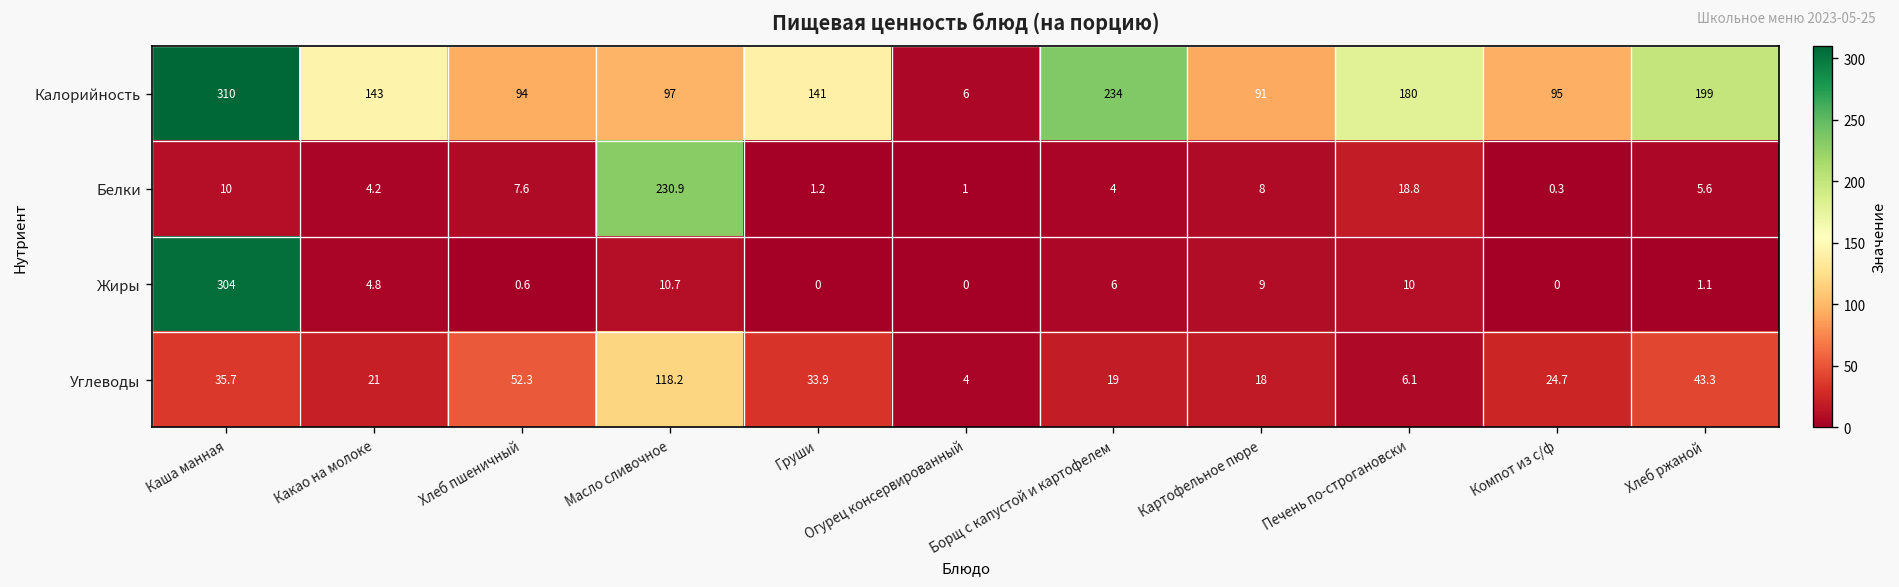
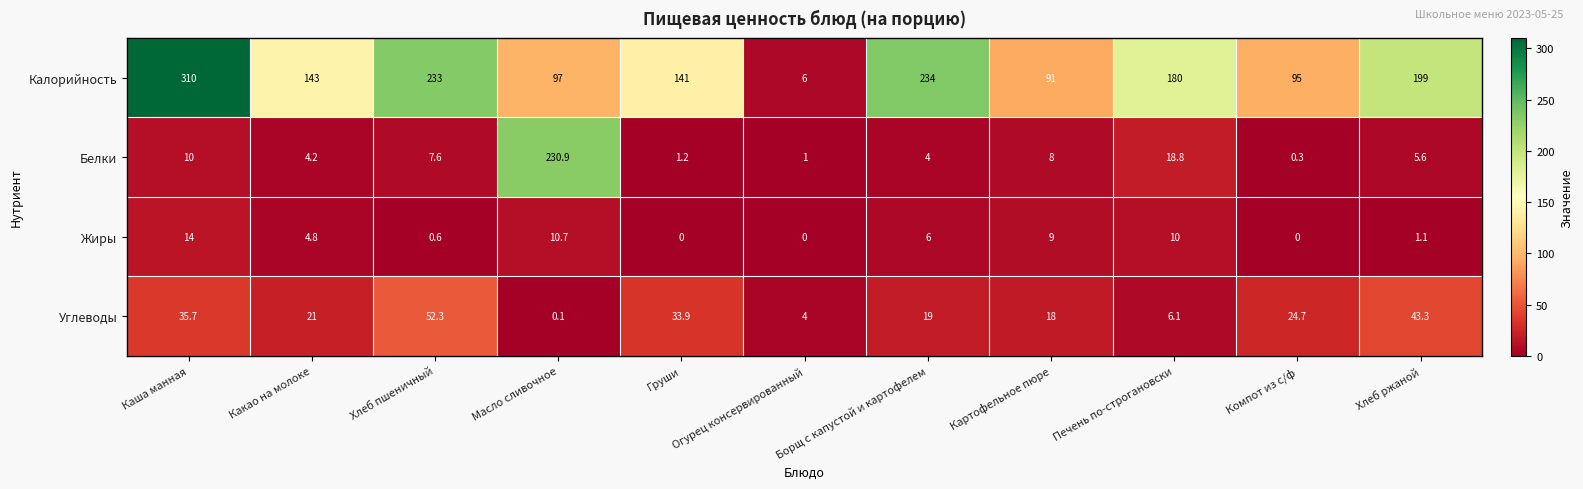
  {
    "Калорийность": {
      "Каша манная": 310,
      "Какао на молоке": 143,
-     "Хлеб пшеничный": 94,
+     "Хлеб пшеничный": 233,
      "Масло сливочное": 97,
      "Груши": 141,
      "Огурец консервированный": 6,
      "Борщ с капустой и картофелем": 234,
      "Картофельное пюре": 91,
      "Печень по-строгановски": 180,
      "Компот из с/ф": 95,
      "Хлеб ржаной": 199
    },
    "Белки": {
      "Каша манная": 10,
      "Какао на молоке": 4.2,
      "Хлеб пшеничный": 7.6,
      "Масло сливочное": 230.9,
      "Груши": 1.2,
      "Огурец консервированный": 1,
      "Борщ с капустой и картофелем": 4,
      "Картофельное пюре": 8,
      "Печень по-строгановски": 18.8,
      "Компот из с/ф": 0.3,
      "Хлеб ржаной": 5.6
    },
    "Жиры": {
-     "Каша манная": 304,
+     "Каша манная": 14,
      "Какао на молоке": 4.8,
      "Хлеб пшеничный": 0.6,
      "Масло сливочное": 10.7,
      "Груши": 0,
      "Огурец консервированный": 0,
      "Борщ с капустой и картофелем": 6,
      "Картофельное пюре": 9,
      "Печень по-строгановски": 10,
      "Компот из с/ф": 0,
      "Хлеб ржаной": 1.1
    },
    "Углеводы": {
      "Каша манная": 35.7,
      "Какао на молоке": 21,
      "Хлеб пшеничный": 52.3,
-     "Масло сливочное": 118.2,
+     "Масло сливочное": 0.1,
      "Груши": 33.9,
      "Огурец консервированный": 4,
      "Борщ с капустой и картофелем": 19,
      "Картофельное пюре": 18,
      "Печень по-строгановски": 6.1,
      "Компот из с/ф": 24.7,
      "Хлеб ржаной": 43.3
    }
  }
